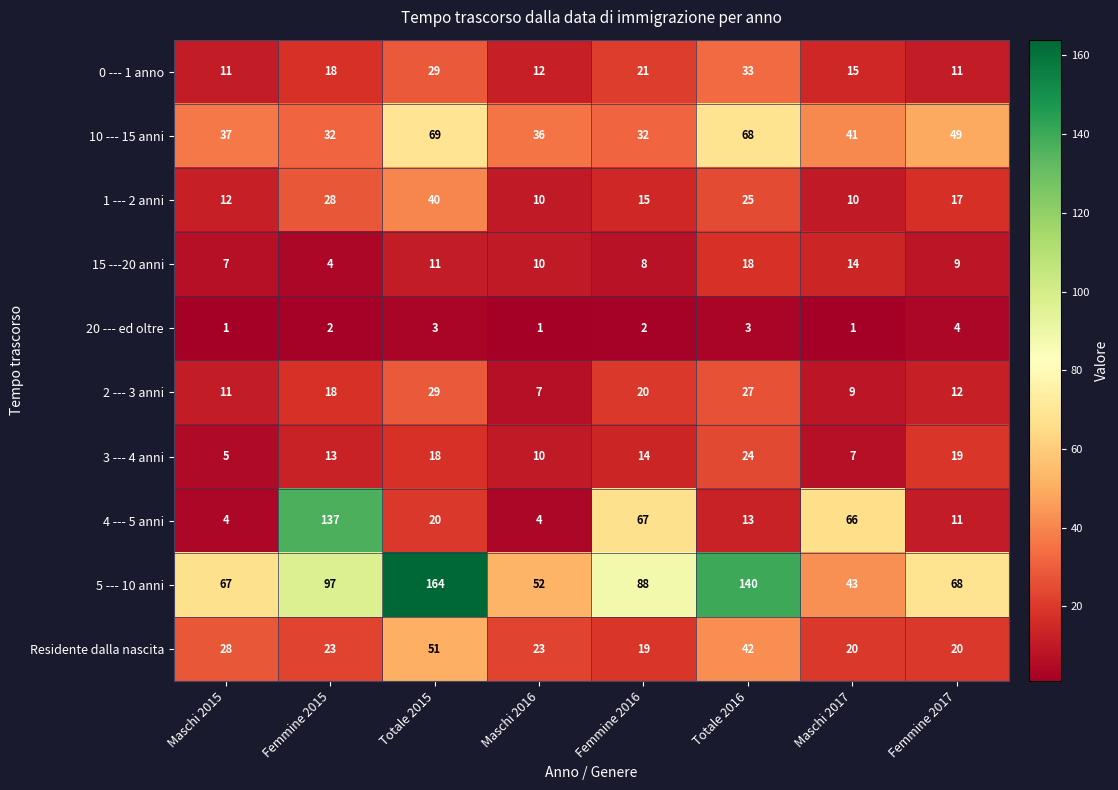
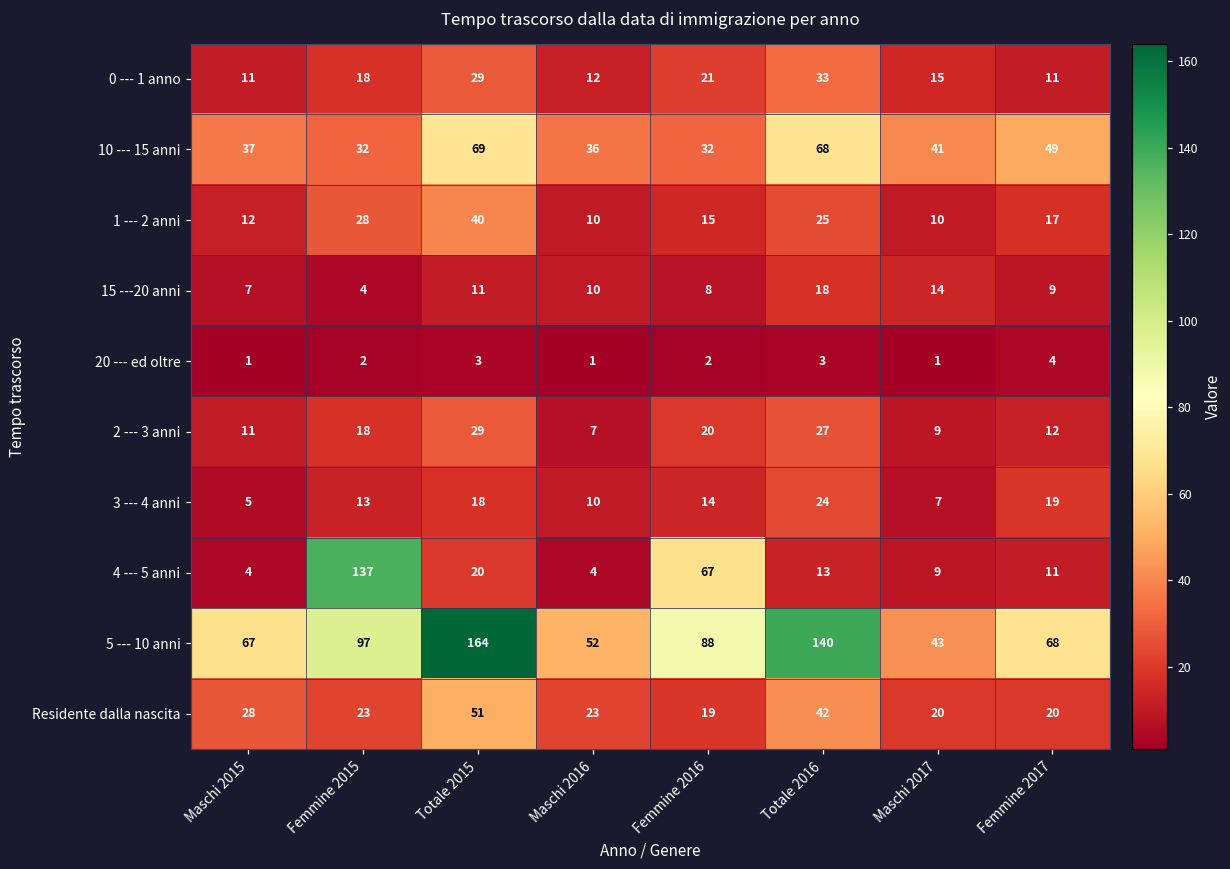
  {
    "0 --- 1 anno": {
      "Maschi 2015": 11,
      "Femmine 2015": 18,
      "Totale 2015": 29,
      "Maschi 2016": 12,
      "Femmine 2016": 21,
      "Totale 2016": 33,
      "Maschi 2017": 15,
      "Femmine 2017": 11
    },
    "10 --- 15 anni": {
      "Maschi 2015": 37,
      "Femmine 2015": 32,
      "Totale 2015": 69,
      "Maschi 2016": 36,
      "Femmine 2016": 32,
      "Totale 2016": 68,
      "Maschi 2017": 41,
      "Femmine 2017": 49
    },
    "1 --- 2 anni": {
      "Maschi 2015": 12,
      "Femmine 2015": 28,
      "Totale 2015": 40,
      "Maschi 2016": 10,
      "Femmine 2016": 15,
      "Totale 2016": 25,
      "Maschi 2017": 10,
      "Femmine 2017": 17
    },
    "15 ---20 anni": {
      "Maschi 2015": 7,
      "Femmine 2015": 4,
      "Totale 2015": 11,
      "Maschi 2016": 10,
      "Femmine 2016": 8,
      "Totale 2016": 18,
      "Maschi 2017": 14,
      "Femmine 2017": 9
    },
    "20 --- ed oltre": {
      "Maschi 2015": 1,
      "Femmine 2015": 2,
      "Totale 2015": 3,
      "Maschi 2016": 1,
      "Femmine 2016": 2,
      "Totale 2016": 3,
      "Maschi 2017": 1,
      "Femmine 2017": 4
    },
    "2 --- 3 anni": {
      "Maschi 2015": 11,
      "Femmine 2015": 18,
      "Totale 2015": 29,
      "Maschi 2016": 7,
      "Femmine 2016": 20,
      "Totale 2016": 27,
      "Maschi 2017": 9,
      "Femmine 2017": 12
    },
    "3 --- 4 anni": {
      "Maschi 2015": 5,
      "Femmine 2015": 13,
      "Totale 2015": 18,
      "Maschi 2016": 10,
      "Femmine 2016": 14,
      "Totale 2016": 24,
      "Maschi 2017": 7,
      "Femmine 2017": 19
    },
    "4 --- 5 anni": {
      "Maschi 2015": 4,
      "Femmine 2015": 137,
      "Totale 2015": 20,
      "Maschi 2016": 4,
      "Femmine 2016": 67,
      "Totale 2016": 13,
-     "Maschi 2017": 66,
+     "Maschi 2017": 9,
      "Femmine 2017": 11
    },
    "5 --- 10 anni": {
      "Maschi 2015": 67,
      "Femmine 2015": 97,
      "Totale 2015": 164,
      "Maschi 2016": 52,
      "Femmine 2016": 88,
      "Totale 2016": 140,
      "Maschi 2017": 43,
      "Femmine 2017": 68
    },
    "Residente dalla nascita": {
      "Maschi 2015": 28,
      "Femmine 2015": 23,
      "Totale 2015": 51,
      "Maschi 2016": 23,
      "Femmine 2016": 19,
      "Totale 2016": 42,
      "Maschi 2017": 20,
      "Femmine 2017": 20
    }
  }
